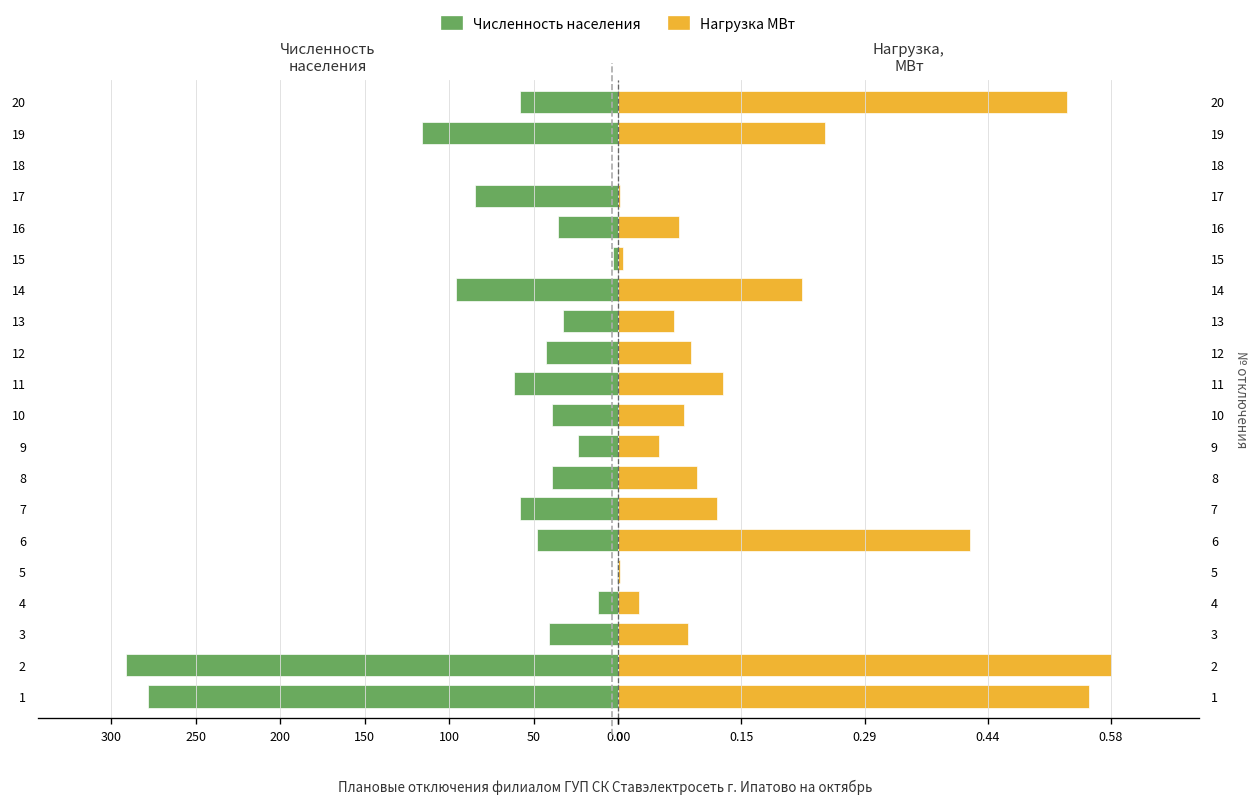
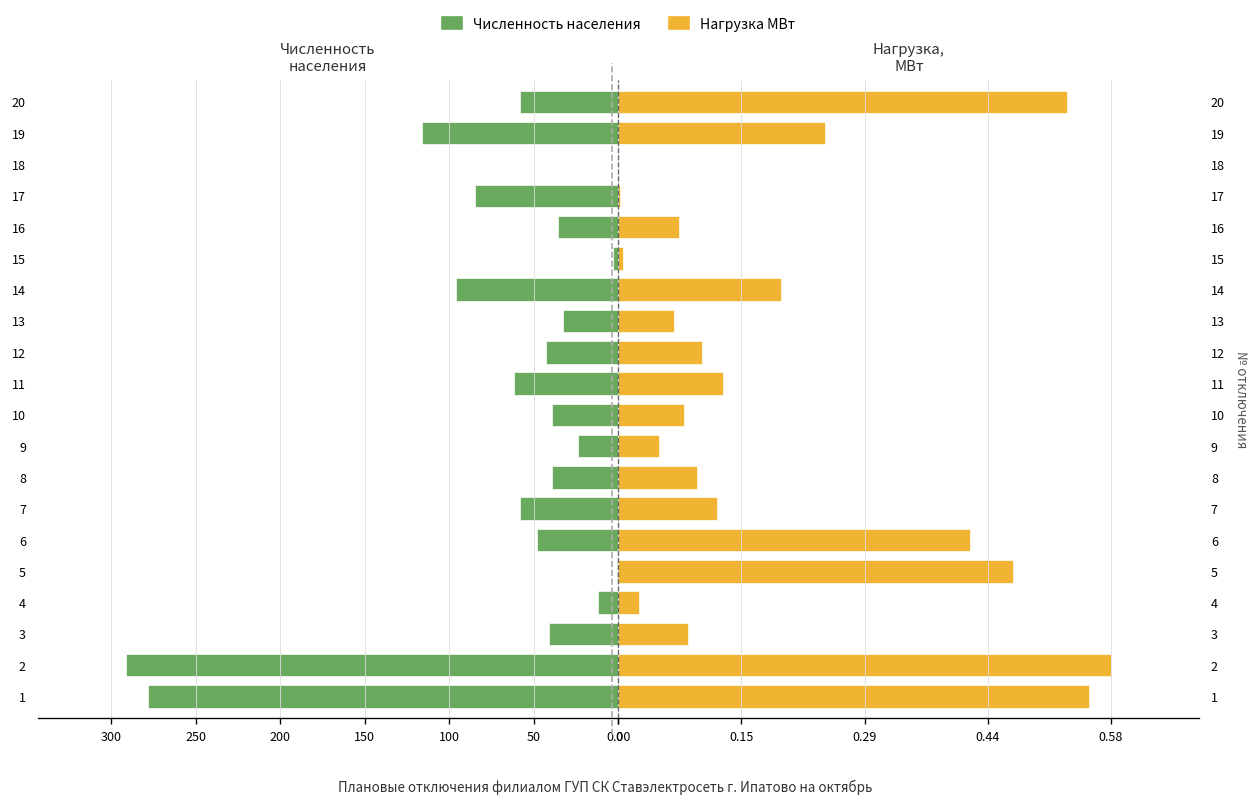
  {
    "Численность населения": {
      "20": 58,
      "19": 116,
      "18": 0,
      "17": 85,
      "16": 36,
      "15": 3,
      "14": 96,
      "13": 33,
      "12": 43,
      "11": 62,
      "10": 39,
      "9": 24,
      "8": 39,
      "7": 58,
      "6": 48,
      "4": 12,
      "3": 41,
      "2": 291,
      "1": 278
    },
    "Нагрузка, МВт": {
      "20": 0.53,
      "19": 0.24,
      "18": 0.00,
      "16": 0.07,
      "15": 0.01,
-     "14": 0.22,
+     "14": 0.19,
      "13": 0.07,
-     "12": 0.09,
+     "12": 0.10,
      "11": 0.12,
      "10": 0.08,
      "9": 0.05,
      "8": 0.09,
      "7": 0.12,
      "6": 0.41,
-     "5": 0.00,
+     "5": 0.46,
      "4": 0.02,
      "3": 0.08,
      "2": 0.58,
      "1": 0.55
    }
  }
